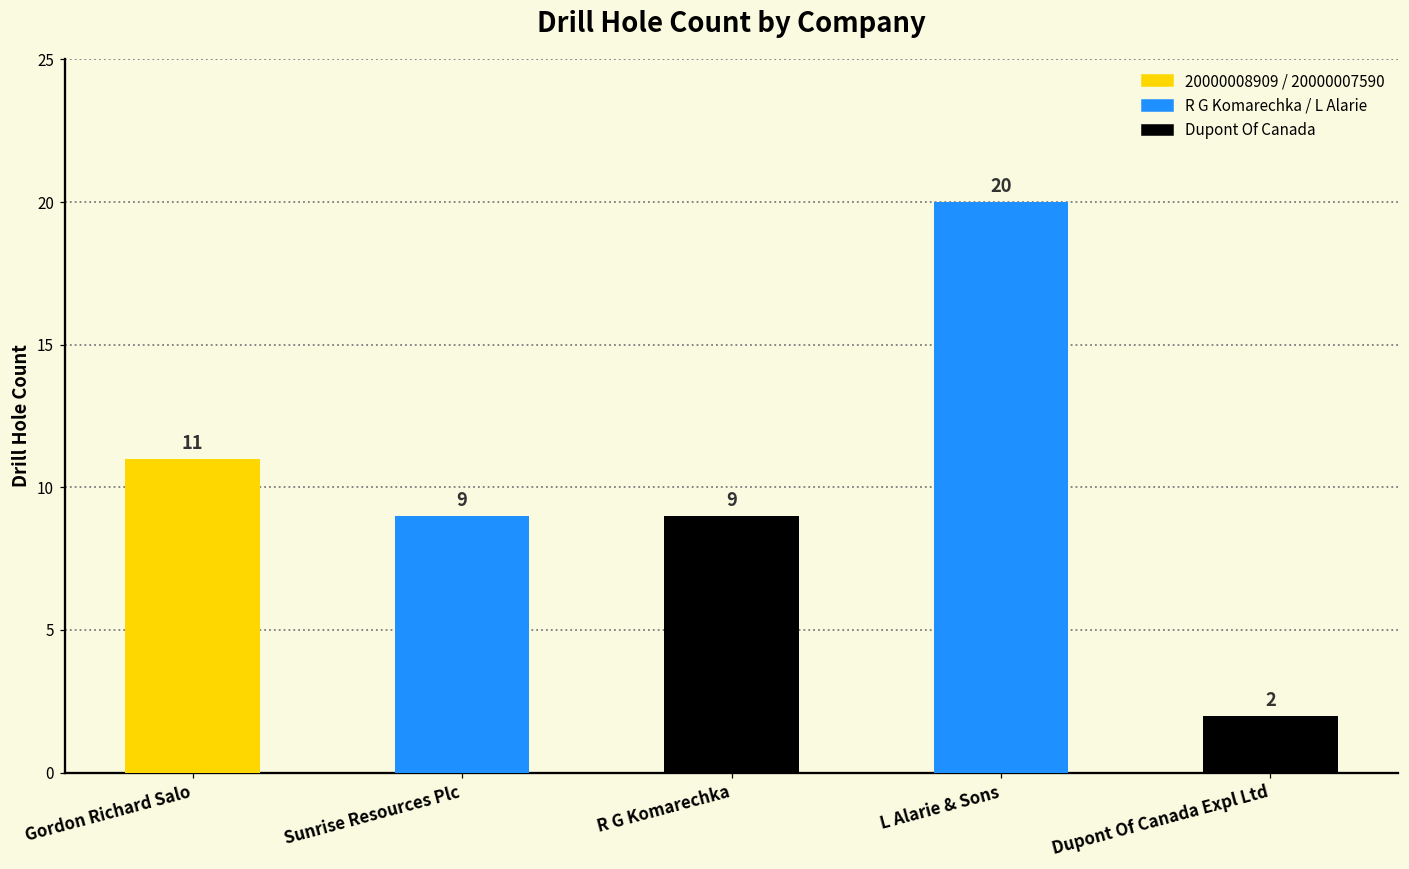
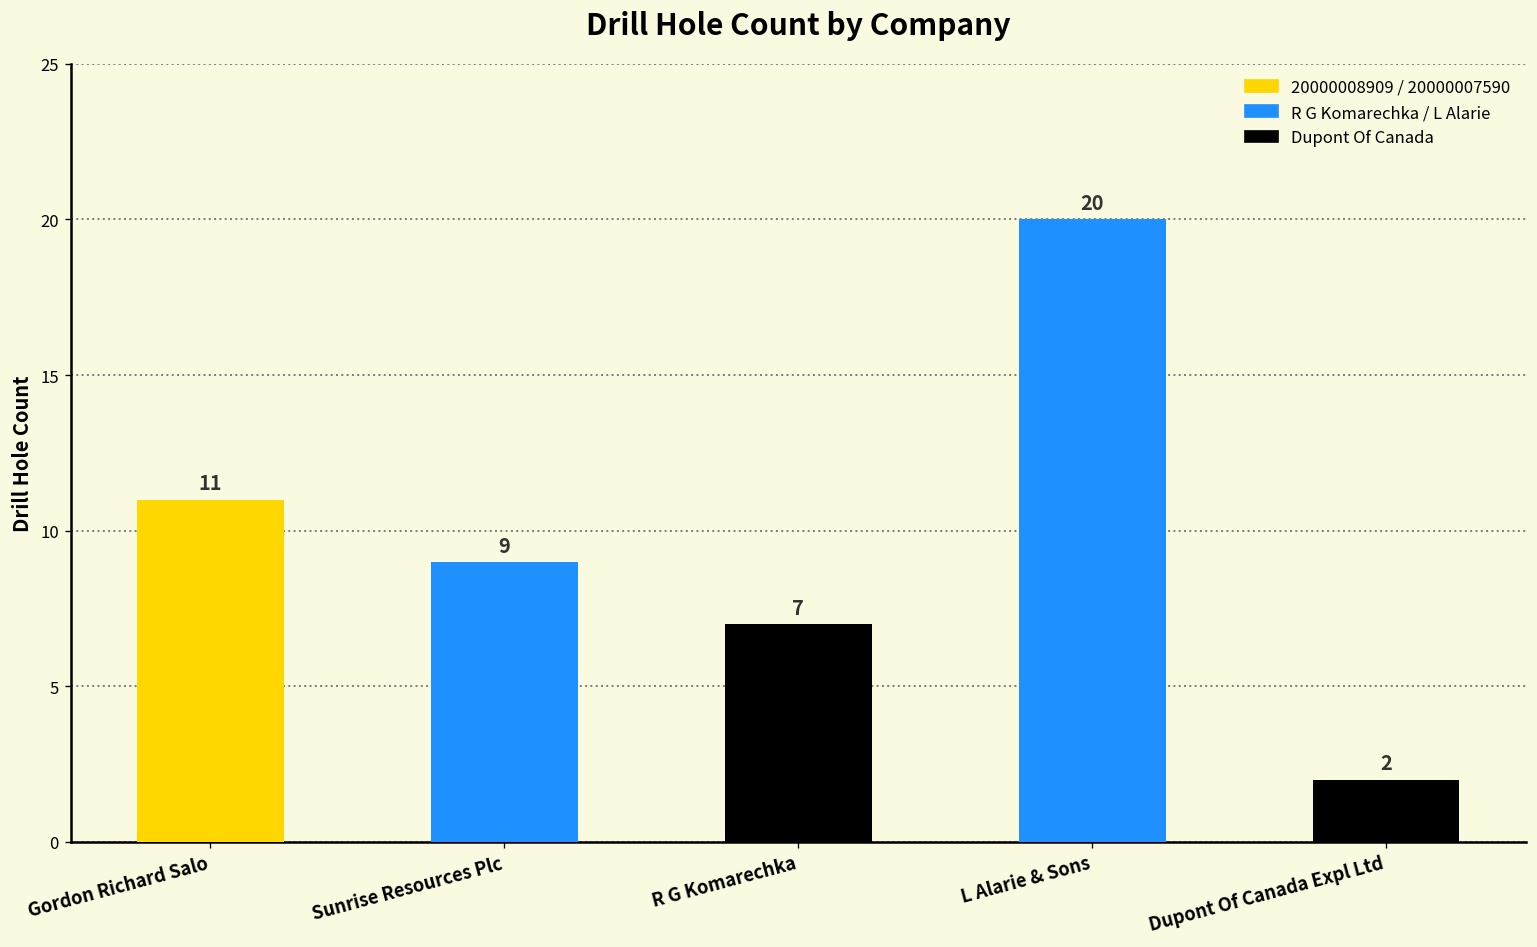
  {
    "Gordon Richard Salo": 11,
    "Sunrise Resources Plc": 9,
-   "R G Komarechka": 9,
+   "R G Komarechka": 7,
    "L Alarie & Sons": 20,
    "Dupont Of Canada Expl Ltd": 2
  }
